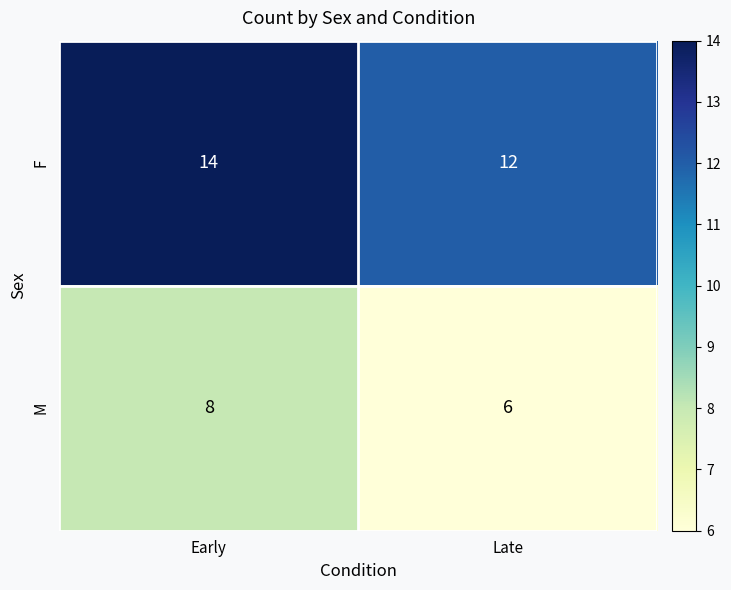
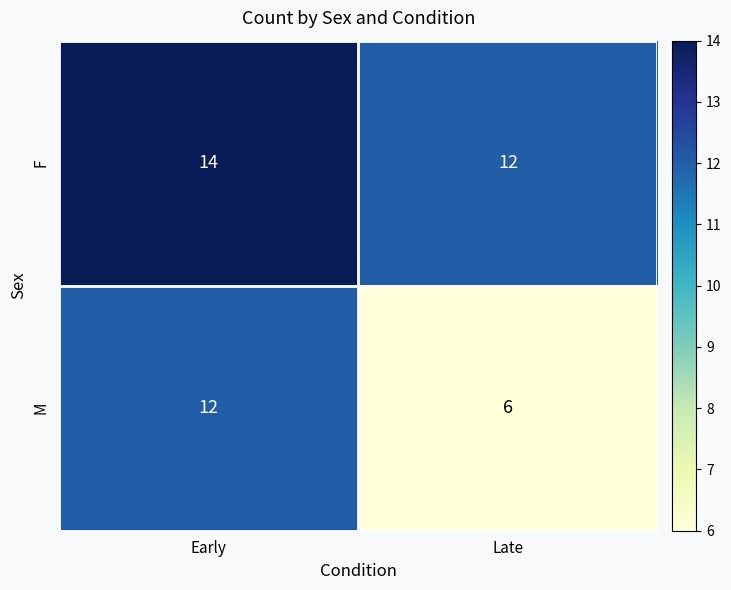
  {
    "F": {
      "Early": 14,
      "Late": 12
    },
    "M": {
-     "Early": 8,
+     "Early": 12,
      "Late": 6
    }
  }
